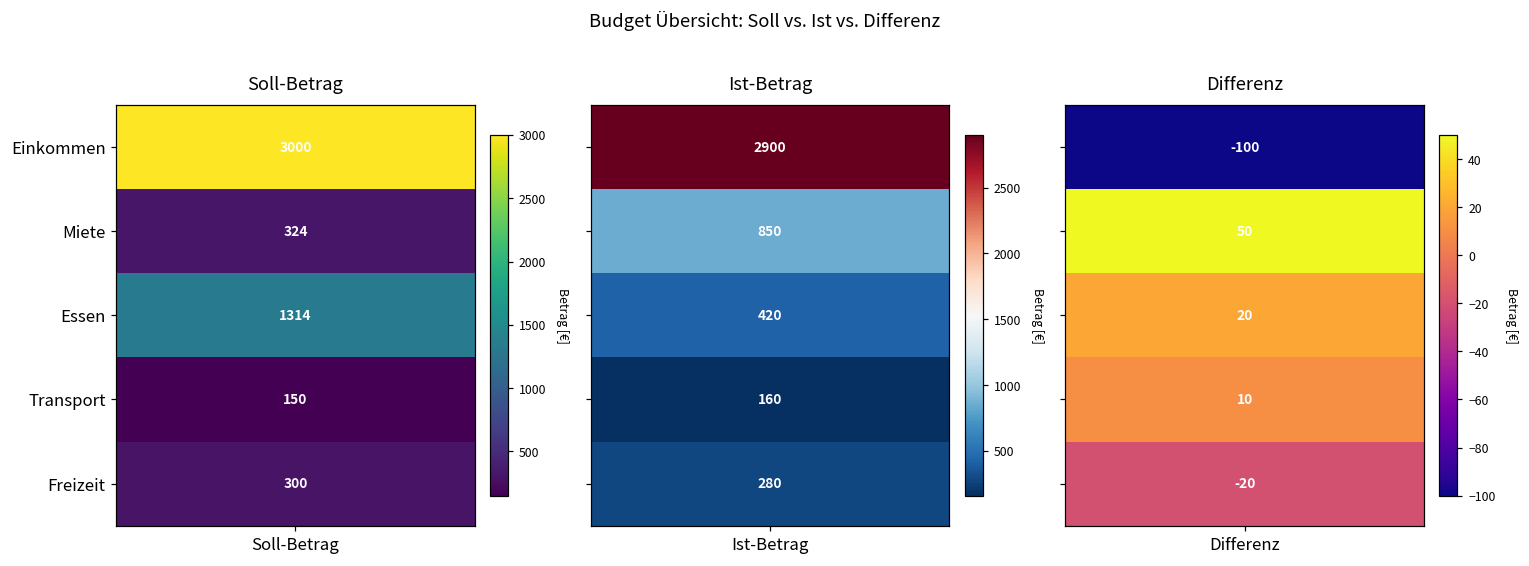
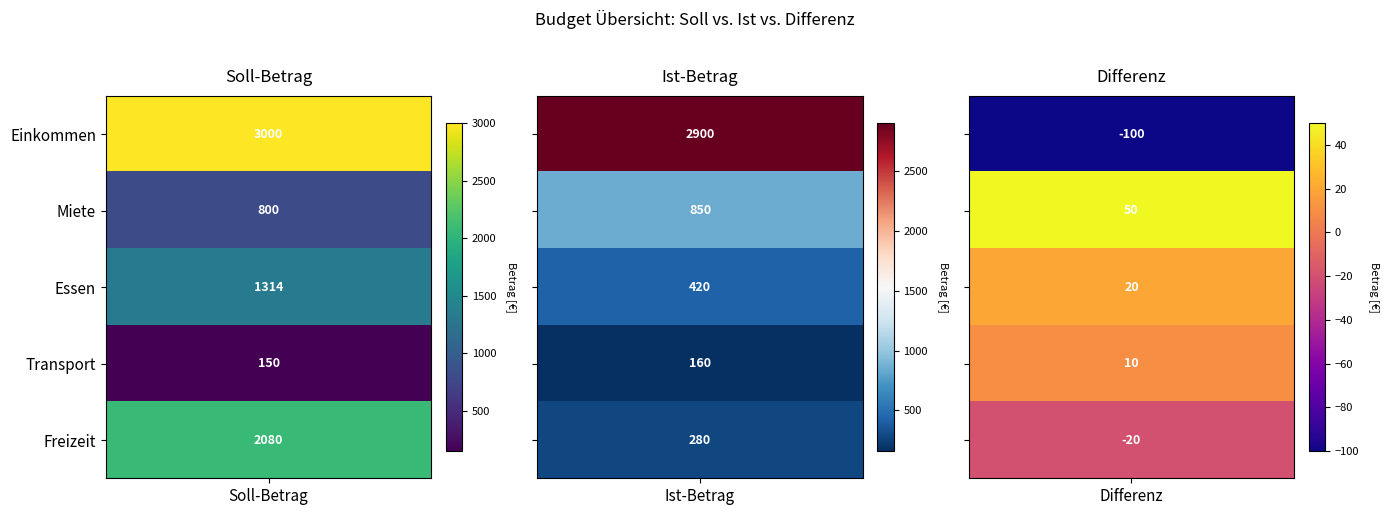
  {
    "Soll-Betrag": {
      "Einkommen": {
        "Soll-Betrag": 3000
      },
      "Miete": {
-       "Soll-Betrag": 324
+       "Soll-Betrag": 800
      },
      "Essen": {
        "Soll-Betrag": 1314
      },
      "Transport": {
        "Soll-Betrag": 150
      },
      "Freizeit": {
-       "Soll-Betrag": 300
+       "Soll-Betrag": 2080
      }
    }
  }
